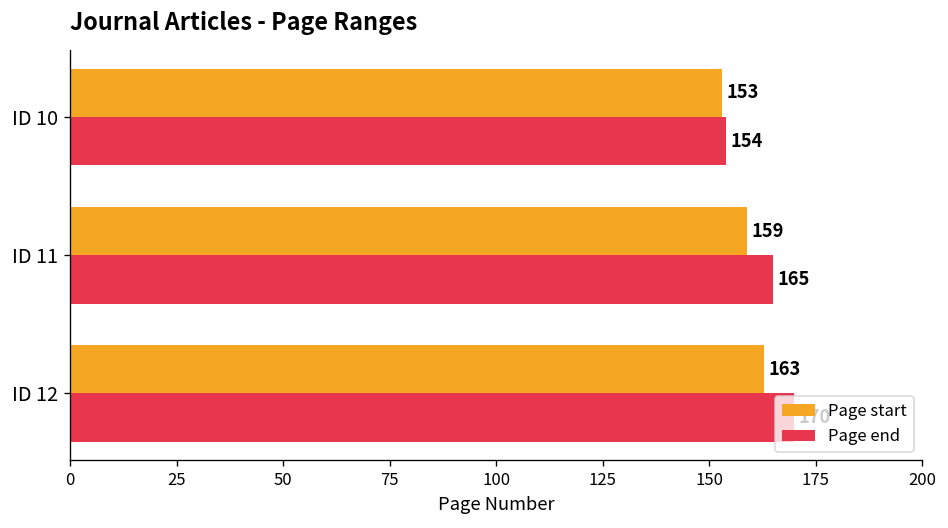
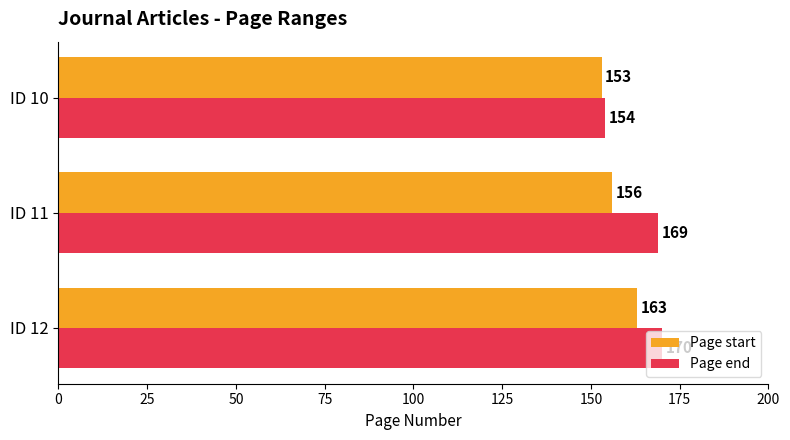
  {
    "Page start": {
      "ID 10": 153,
-     "ID 11": 159,
+     "ID 11": 156,
      "ID 12": 163
    },
    "Page end": {
      "ID 10": 154,
-     "ID 11": 165
+     "ID 11": 169
    }
  }
